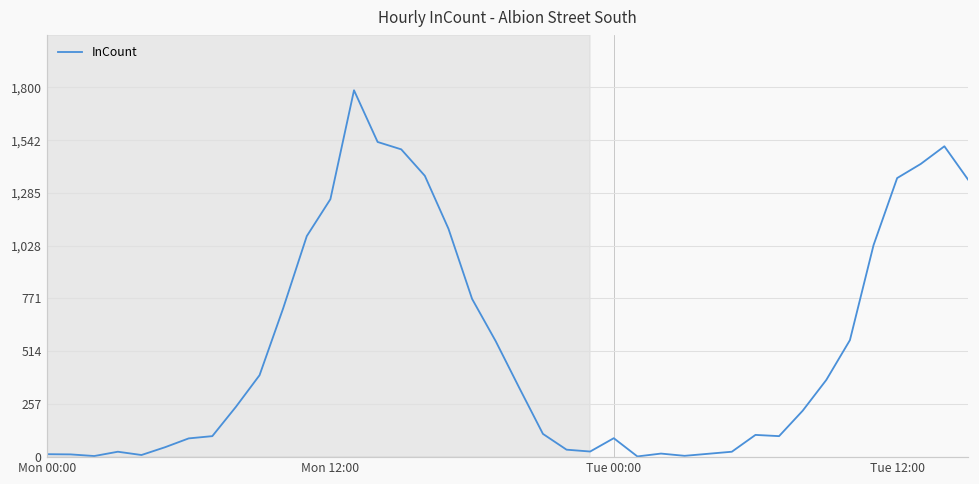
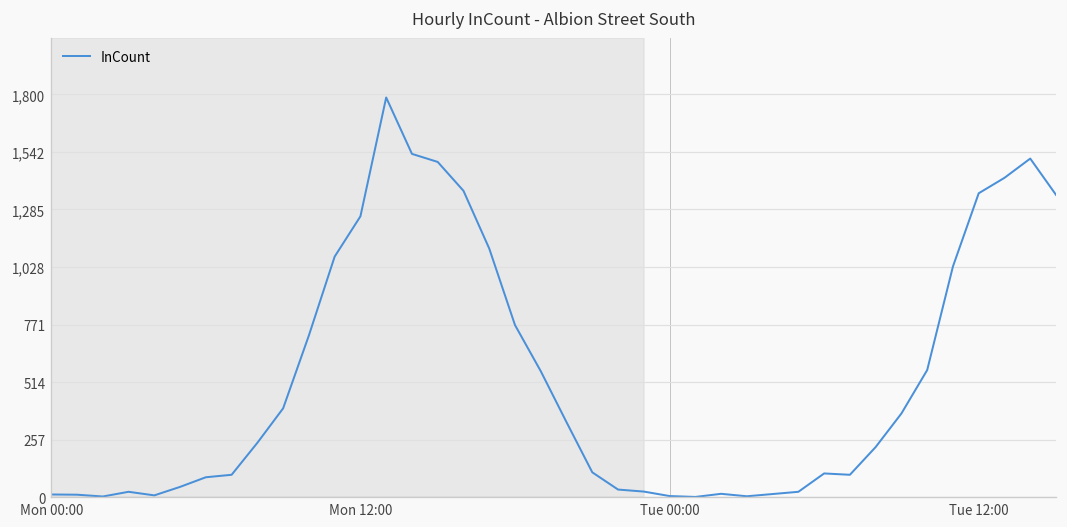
  {
    "Mon 00:00": "10",
    "Mon 12:00": "1,260",
-   "Tue 00:00": "90",
+   "Tue 00:00": "10",
    "Tue 12:00": "1,360"
  }
